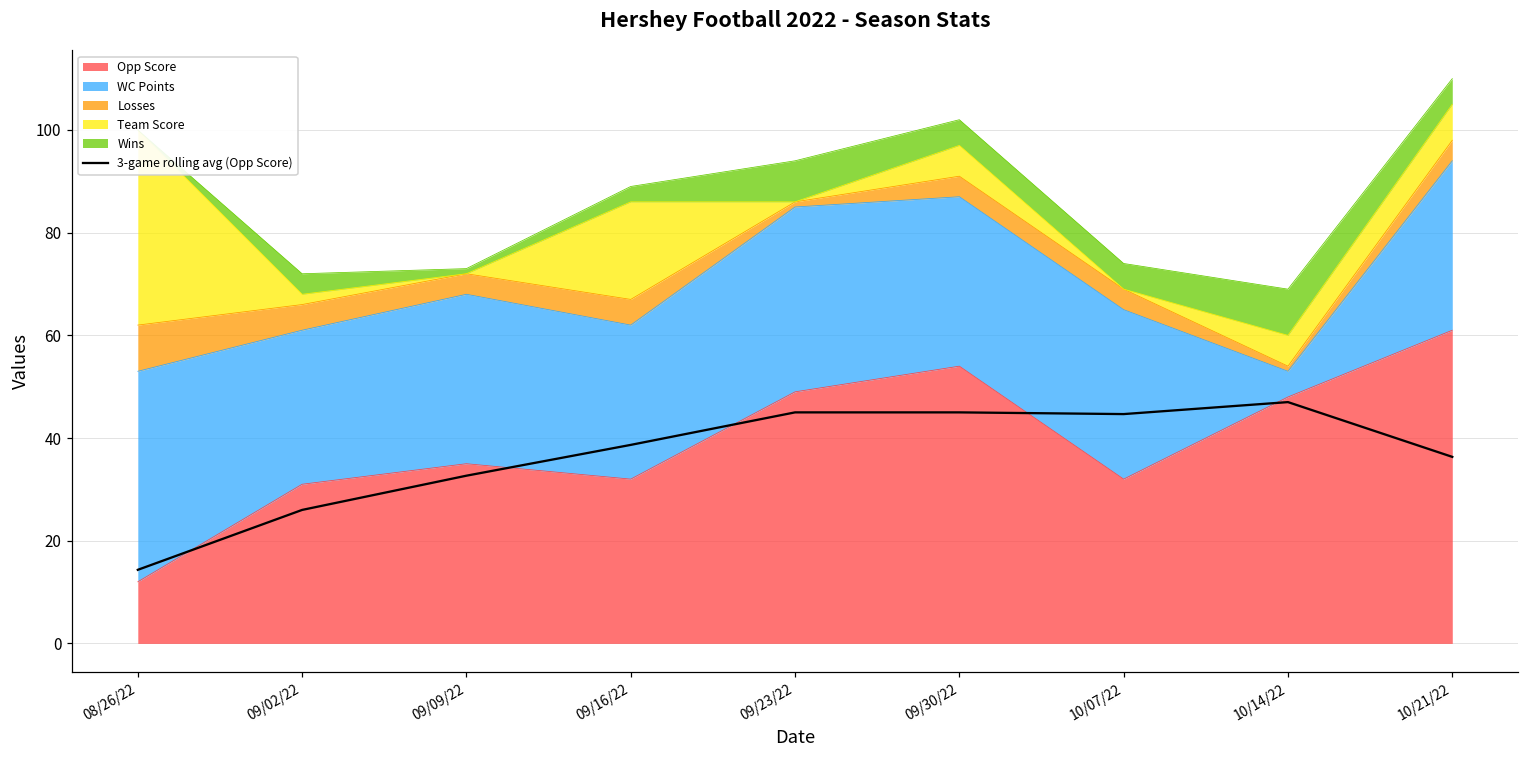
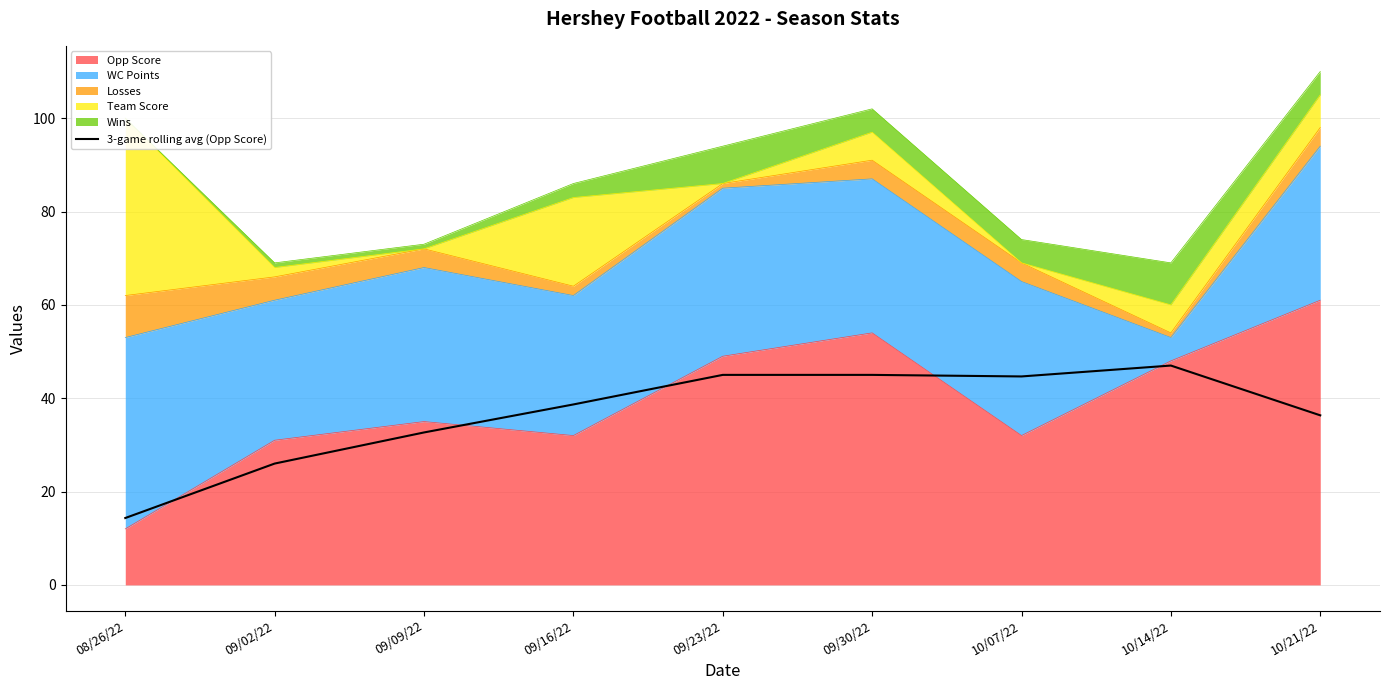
  {
    "Opp Score": {
      "08/26/22": 12,
      "09/02/22": 31,
      "09/09/22": 35,
      "09/16/22": 32,
      "09/23/22": 49,
      "09/30/22": 54,
      "10/07/22": 32,
      "10/14/22": 48,
      "10/21/22": 61
    },
    "WC Points": {
      "08/26/22": 41,
      "09/02/22": 30,
      "09/09/22": 33,
      "09/16/22": 30,
      "09/23/22": 36,
      "09/30/22": 33,
      "10/07/22": 33,
      "10/14/22": 5,
      "10/21/22": 33
    },
    "Losses": {
      "08/26/22": 9,
      "09/02/22": 5,
-     "09/16/22": 5,
+     "09/16/22": 2,
      "09/30/22": 4,
      "10/14/22": 1,
      "10/21/22": 4
    },
    "Team Score": {
      "09/02/22": 2,
      "09/16/22": 19,
      "09/30/22": 6,
      "10/14/22": 6,
      "10/21/22": 7
    },
    "Wins": {
-     "09/02/22": 4,
+     "09/02/22": 1,
      "09/09/22": 1,
      "09/16/22": 3,
      "09/23/22": 8,
      "09/30/22": 5,
      "10/07/22": 5,
      "10/14/22": 9,
      "10/21/22": 5
    },
    "3-game rolling avg (Opp Score)": {
      "08/26/22": 14,
      "09/02/22": 26,
      "09/09/22": 33,
      "09/16/22": 39,
      "09/23/22": 45,
      "09/30/22": 45,
      "10/07/22": 45,
      "10/14/22": 47,
      "10/21/22": 36
    }
  }
